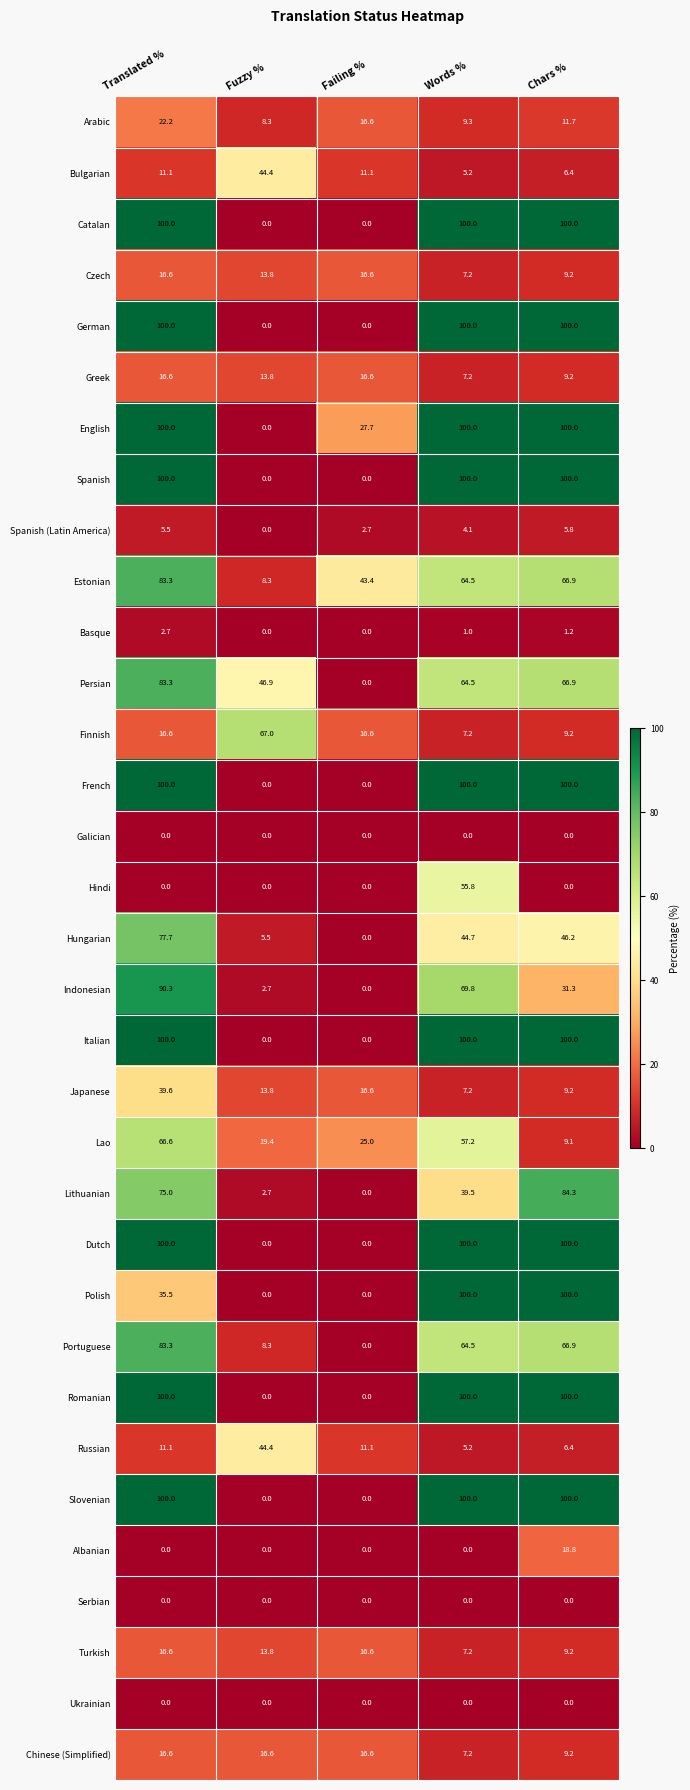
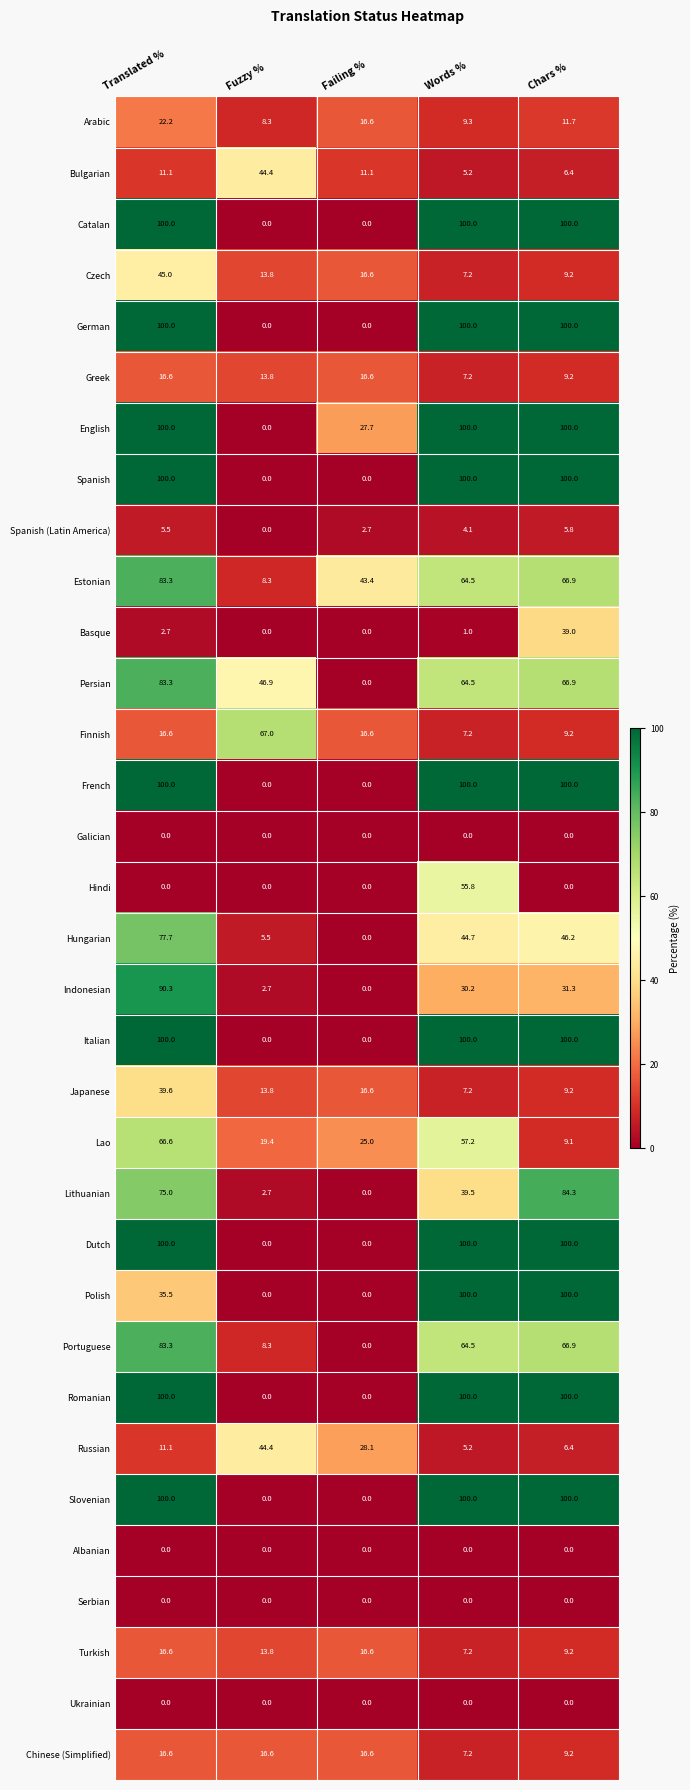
  {
    "Arabic": {
      "Translated %": 22.2,
      "Fuzzy %": 8.3,
      "Failing %": 16.6,
      "Words %": 9.3,
      "Chars %": 11.7
    },
    "Bulgarian": {
      "Translated %": 11.1,
      "Fuzzy %": 44.4,
      "Failing %": 11.1,
      "Words %": 5.2,
      "Chars %": 6.4
    },
    "Catalan": {
      "Translated %": 100.0,
      "Fuzzy %": 0.0,
      "Failing %": 0.0,
      "Words %": 100.0,
      "Chars %": 100.0
    },
    "Czech": {
-     "Translated %": 16.6,
+     "Translated %": 45.0,
      "Fuzzy %": 13.8,
      "Failing %": 16.6,
      "Words %": 7.2,
      "Chars %": 9.2
    },
    "German": {
      "Translated %": 100.0,
      "Fuzzy %": 0.0,
      "Failing %": 0.0,
      "Words %": 100.0,
      "Chars %": 100.0
    },
    "Greek": {
      "Translated %": 16.6,
      "Fuzzy %": 13.8,
      "Failing %": 16.6,
      "Words %": 7.2,
      "Chars %": 9.2
    },
    "English": {
      "Translated %": 100.0,
      "Fuzzy %": 0.0,
      "Failing %": 27.7,
      "Words %": 100.0,
      "Chars %": 100.0
    },
    "Spanish": {
      "Translated %": 100.0,
      "Fuzzy %": 0.0,
      "Failing %": 0.0,
      "Words %": 100.0,
      "Chars %": 100.0
    },
    "Spanish (Latin America)": {
      "Translated %": 5.5,
      "Fuzzy %": 0.0,
      "Failing %": 2.7,
      "Words %": 4.1,
      "Chars %": 5.8
    },
    "Estonian": {
      "Translated %": 83.3,
      "Fuzzy %": 8.3,
      "Failing %": 43.4,
      "Words %": 64.5,
      "Chars %": 66.9
    },
    "Basque": {
      "Translated %": 2.7,
      "Fuzzy %": 0.0,
      "Failing %": 0.0,
      "Words %": 1.0,
-     "Chars %": 1.2
+     "Chars %": 39.0
    },
    "Persian": {
      "Translated %": 83.3,
      "Fuzzy %": 46.9,
      "Failing %": 0.0,
      "Words %": 64.5,
      "Chars %": 66.9
    },
    "Finnish": {
      "Translated %": 16.6,
      "Fuzzy %": 67.0,
      "Failing %": 16.6,
      "Words %": 7.2,
      "Chars %": 9.2
    },
    "French": {
      "Translated %": 100.0,
      "Fuzzy %": 0.0,
      "Failing %": 0.0,
      "Words %": 100.0,
      "Chars %": 100.0
    },
    "Galician": {
      "Translated %": 0.0,
      "Fuzzy %": 0.0,
      "Failing %": 0.0,
      "Words %": 0.0,
      "Chars %": 0.0
    },
    "Hindi": {
      "Translated %": 0.0,
      "Fuzzy %": 0.0,
      "Failing %": 0.0,
      "Words %": 55.8,
      "Chars %": 0.0
    },
    "Hungarian": {
      "Translated %": 77.7,
      "Fuzzy %": 5.5,
      "Failing %": 0.0,
      "Words %": 44.7,
      "Chars %": 46.2
    },
    "Indonesian": {
      "Translated %": 90.3,
      "Fuzzy %": 2.7,
      "Failing %": 0.0,
-     "Words %": 69.8,
+     "Words %": 30.2,
      "Chars %": 31.3
    },
    "Italian": {
      "Translated %": 100.0,
      "Fuzzy %": 0.0,
      "Failing %": 0.0,
      "Words %": 100.0,
      "Chars %": 100.0
    },
    "Japanese": {
      "Translated %": 39.6,
      "Fuzzy %": 13.8,
      "Failing %": 16.6,
      "Words %": 7.2,
      "Chars %": 9.2
    },
    "Lao": {
      "Translated %": 66.6,
      "Fuzzy %": 19.4,
      "Failing %": 25.0,
      "Words %": 57.2,
      "Chars %": 9.1
    },
    "Lithuanian": {
      "Translated %": 75.0,
      "Fuzzy %": 2.7,
      "Failing %": 0.0,
      "Words %": 39.5,
      "Chars %": 84.3
    },
    "Dutch": {
      "Translated %": 100.0,
      "Fuzzy %": 0.0,
      "Failing %": 0.0,
      "Words %": 100.0,
      "Chars %": 100.0
    },
    "Polish": {
      "Translated %": 35.5,
      "Fuzzy %": 0.0,
      "Failing %": 0.0,
      "Words %": 100.0,
      "Chars %": 100.0
    },
    "Portuguese": {
      "Translated %": 83.3,
      "Fuzzy %": 8.3,
      "Failing %": 0.0,
      "Words %": 64.5,
      "Chars %": 66.9
    },
    "Romanian": {
      "Translated %": 100.0,
      "Fuzzy %": 0.0,
      "Failing %": 0.0,
      "Words %": 100.0,
      "Chars %": 100.0
    },
    "Russian": {
      "Translated %": 11.1,
      "Fuzzy %": 44.4,
-     "Failing %": 11.1,
+     "Failing %": 28.1,
      "Words %": 5.2,
      "Chars %": 6.4
    },
    "Slovenian": {
      "Translated %": 100.0,
      "Fuzzy %": 0.0,
      "Failing %": 0.0,
      "Words %": 100.0,
      "Chars %": 100.0
    },
    "Albanian": {
      "Translated %": 0.0,
      "Fuzzy %": 0.0,
      "Failing %": 0.0,
      "Words %": 0.0,
-     "Chars %": 18.8
+     "Chars %": 0.0
    },
    "Serbian": {
      "Translated %": 0.0,
      "Fuzzy %": 0.0,
      "Failing %": 0.0,
      "Words %": 0.0,
      "Chars %": 0.0
    },
    "Turkish": {
      "Translated %": 16.6,
      "Fuzzy %": 13.8,
      "Failing %": 16.6,
      "Words %": 7.2,
      "Chars %": 9.2
    },
    "Ukrainian": {
      "Translated %": 0.0,
      "Fuzzy %": 0.0,
      "Failing %": 0.0,
      "Words %": 0.0,
      "Chars %": 0.0
    },
    "Chinese (Simplified)": {
      "Translated %": 16.6,
      "Fuzzy %": 16.6,
      "Failing %": 16.6,
      "Words %": 7.2,
      "Chars %": 9.2
    }
  }
